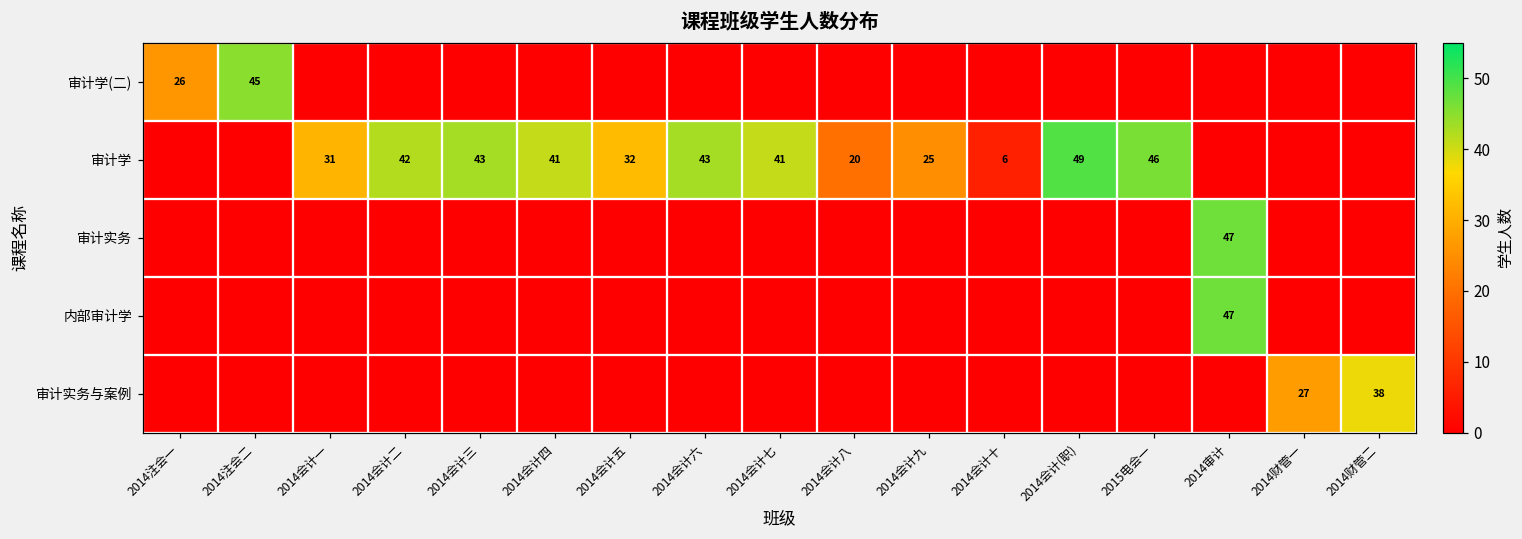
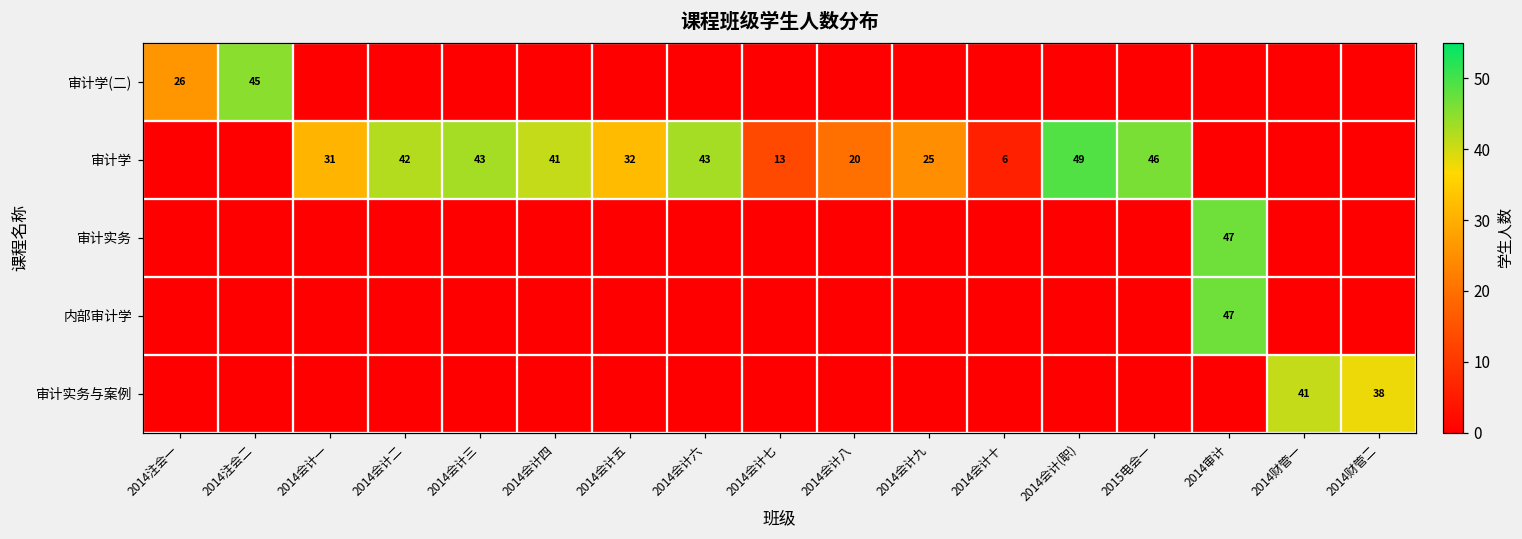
  {
    "审计学(二)": {
      "2014注会一": 26,
      "2014注会二": 45
    },
    "审计学": {
      "2014会计一": 31,
      "2014会计二": 42,
      "2014会计三": 43,
      "2014会计四": 41,
      "2014会计五": 32,
      "2014会计六": 43,
-     "2014会计七": 41,
+     "2014会计七": 13,
      "2014会计八": 20,
      "2014会计九": 25,
      "2014会计十": 6,
      "2014会计(职)": 49,
      "2015电会一": 46
    },
    "审计实务": {
      "2014审计": 47
    },
    "内部审计学": {
      "2014审计": 47
    },
    "审计实务与案例": {
-     "2014财管一": 27,
+     "2014财管一": 41,
      "2014财管二": 38
    }
  }
